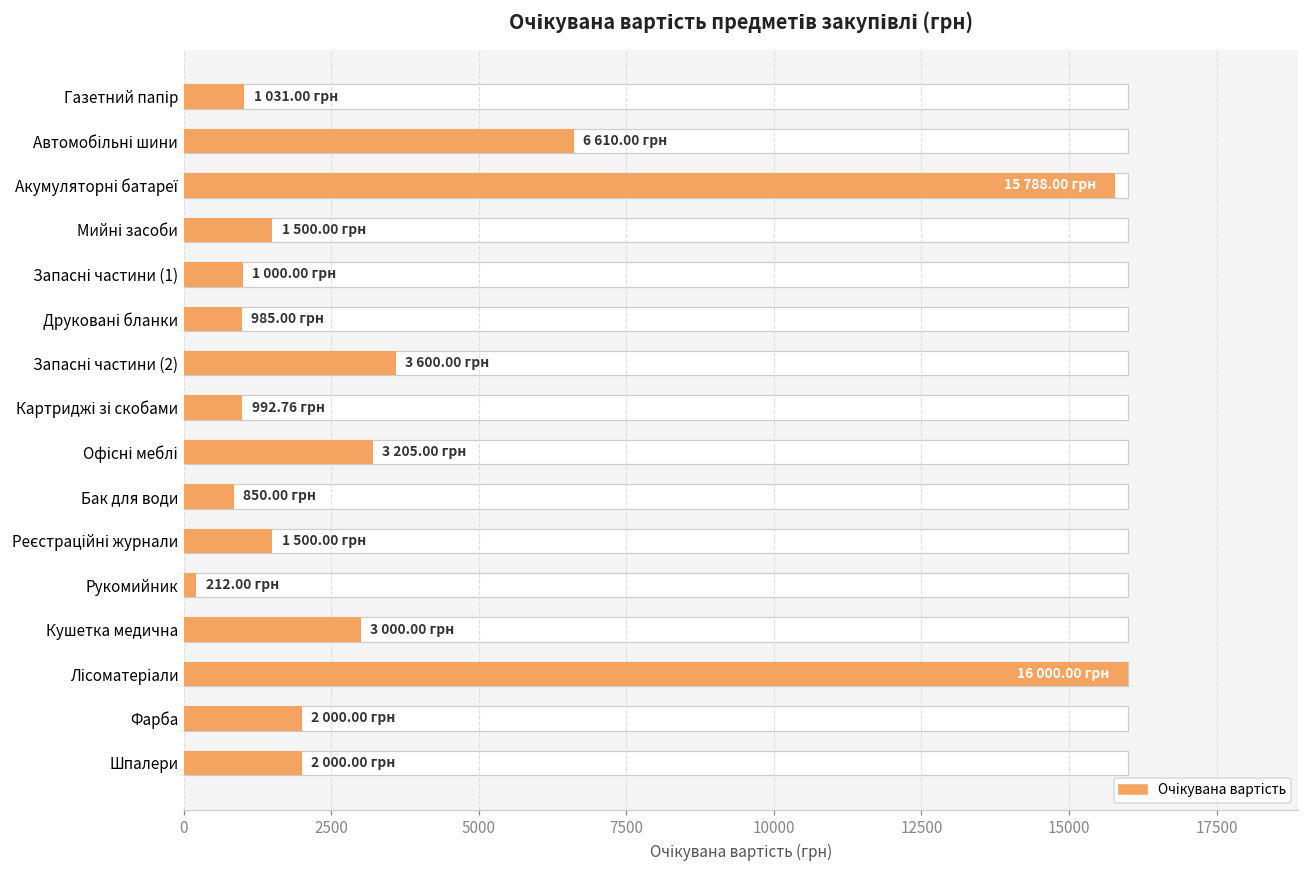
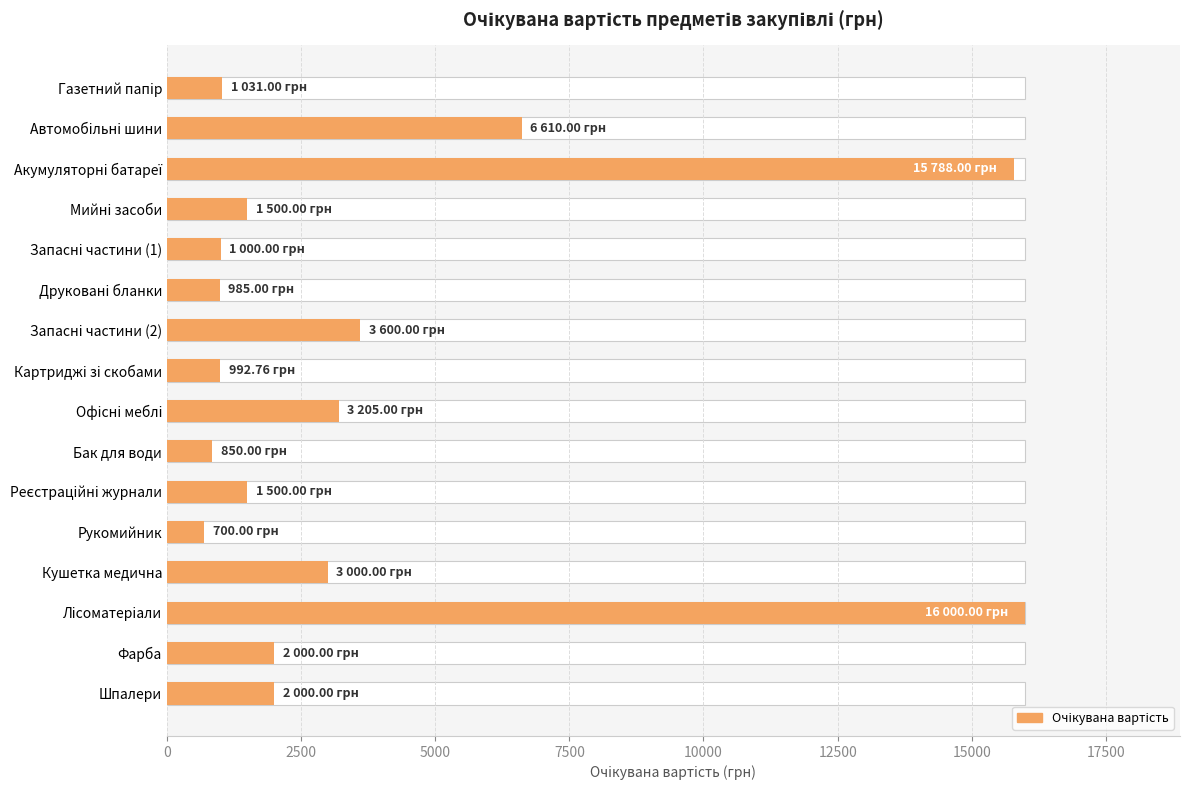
  {
    "Очікувана вартість": {
-     "Рукомийник": 212.00
+     "Рукомийник": 700.00
    }
  }
